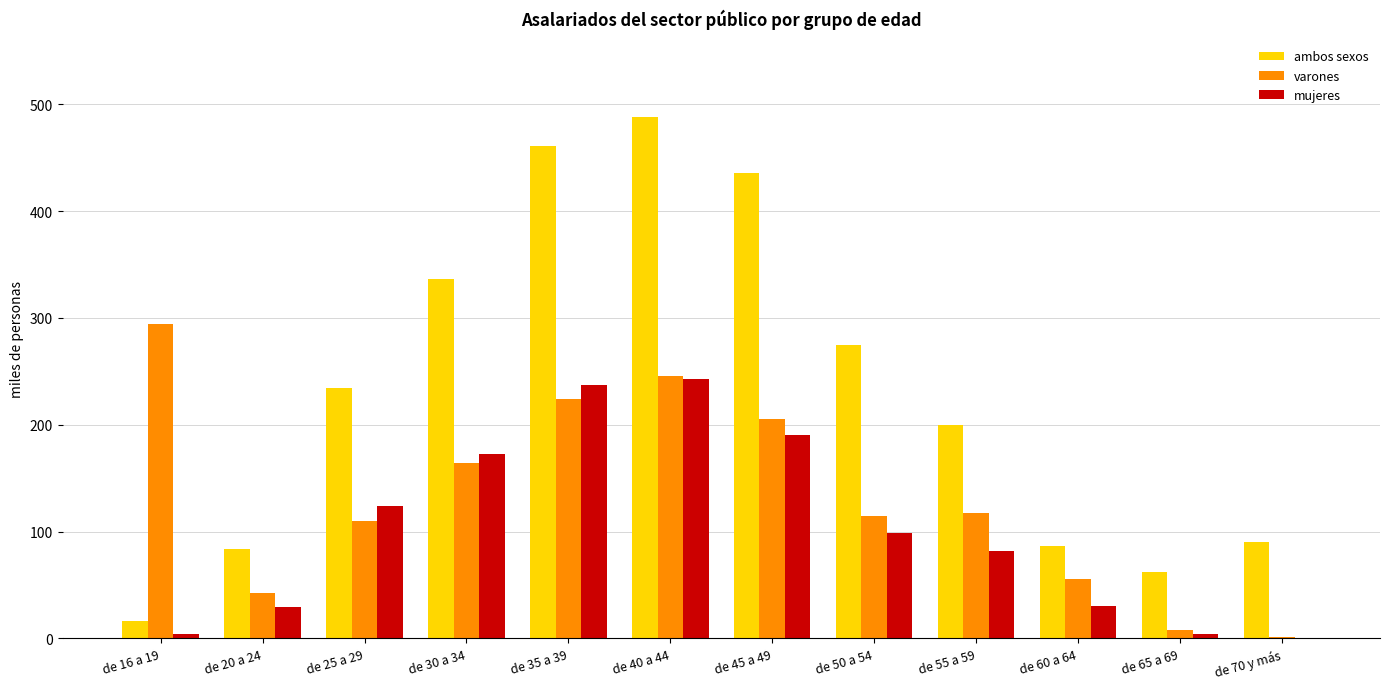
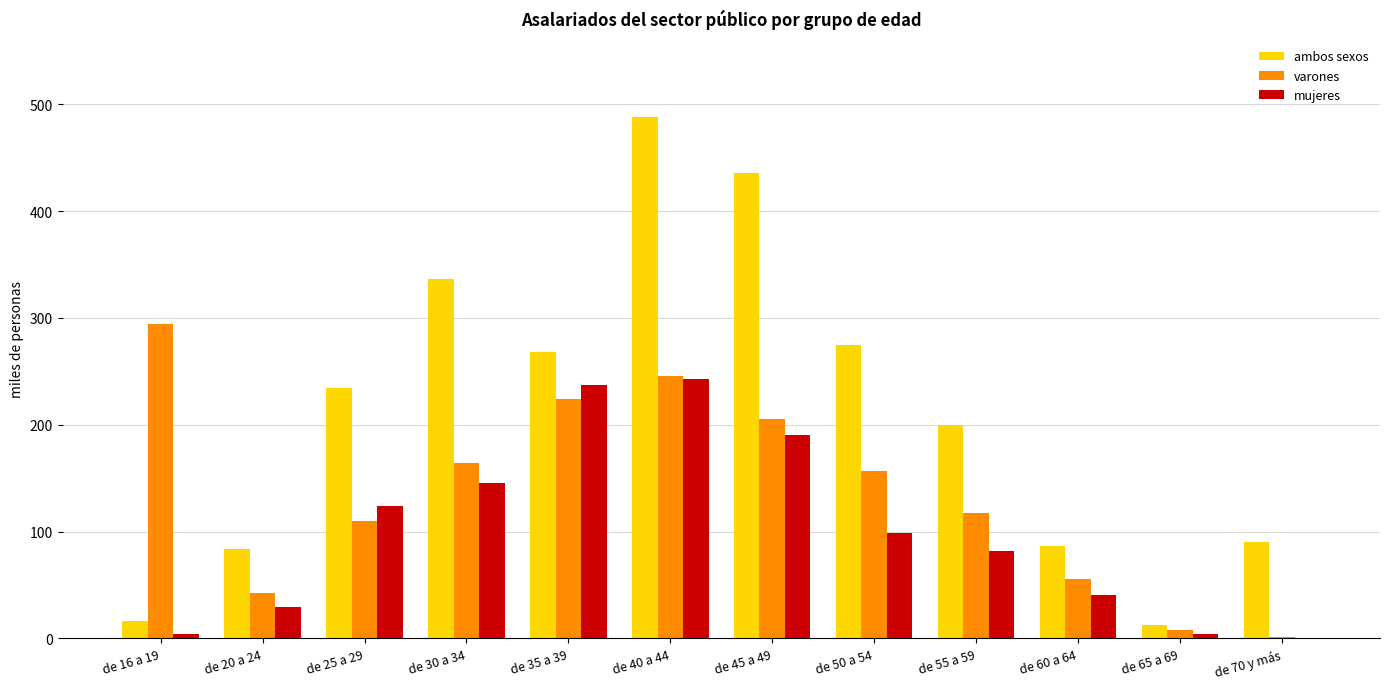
  {
    "ambos sexos": {
      "de 16 a 19": 16,
      "de 20 a 24": 84,
      "de 25 a 29": 234,
      "de 30 a 34": 337,
-     "de 35 a 39": 461,
+     "de 35 a 39": 268,
      "de 40 a 44": 488,
      "de 45 a 49": 436,
      "de 50 a 54": 275,
      "de 55 a 59": 200,
      "de 60 a 64": 87,
-     "de 65 a 69": 62,
+     "de 65 a 69": 13,
      "de 70 y más": 90
    },
    "varones": {
      "de 16 a 19": 294,
      "de 20 a 24": 43,
      "de 25 a 29": 110,
      "de 30 a 34": 164,
      "de 35 a 39": 224,
      "de 40 a 44": 245,
      "de 45 a 49": 206,
-     "de 50 a 54": 114,
+     "de 50 a 54": 157,
      "de 55 a 59": 118,
      "de 60 a 64": 56,
      "de 65 a 69": 8
    },
    "mujeres": {
      "de 16 a 19": 4,
      "de 20 a 24": 29,
      "de 25 a 29": 124,
-     "de 30 a 34": 173,
+     "de 30 a 34": 145,
      "de 35 a 39": 237,
      "de 40 a 44": 243,
      "de 45 a 49": 191,
      "de 50 a 54": 99,
      "de 55 a 59": 82,
-     "de 60 a 64": 31,
+     "de 60 a 64": 41,
      "de 65 a 69": 4
    }
  }
